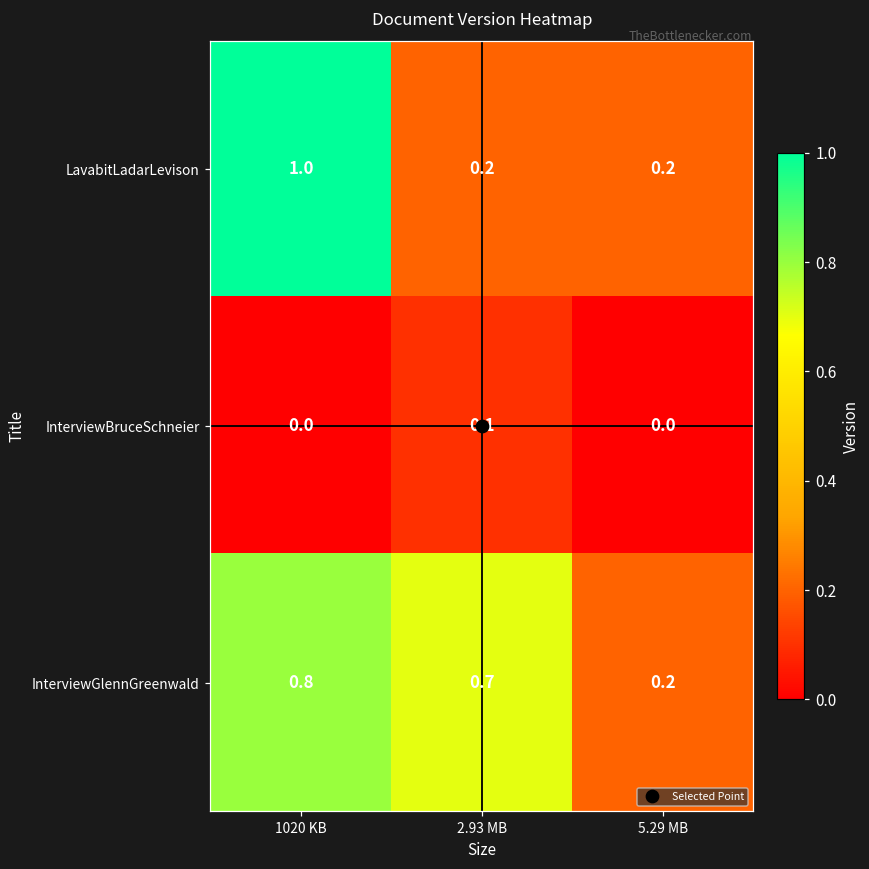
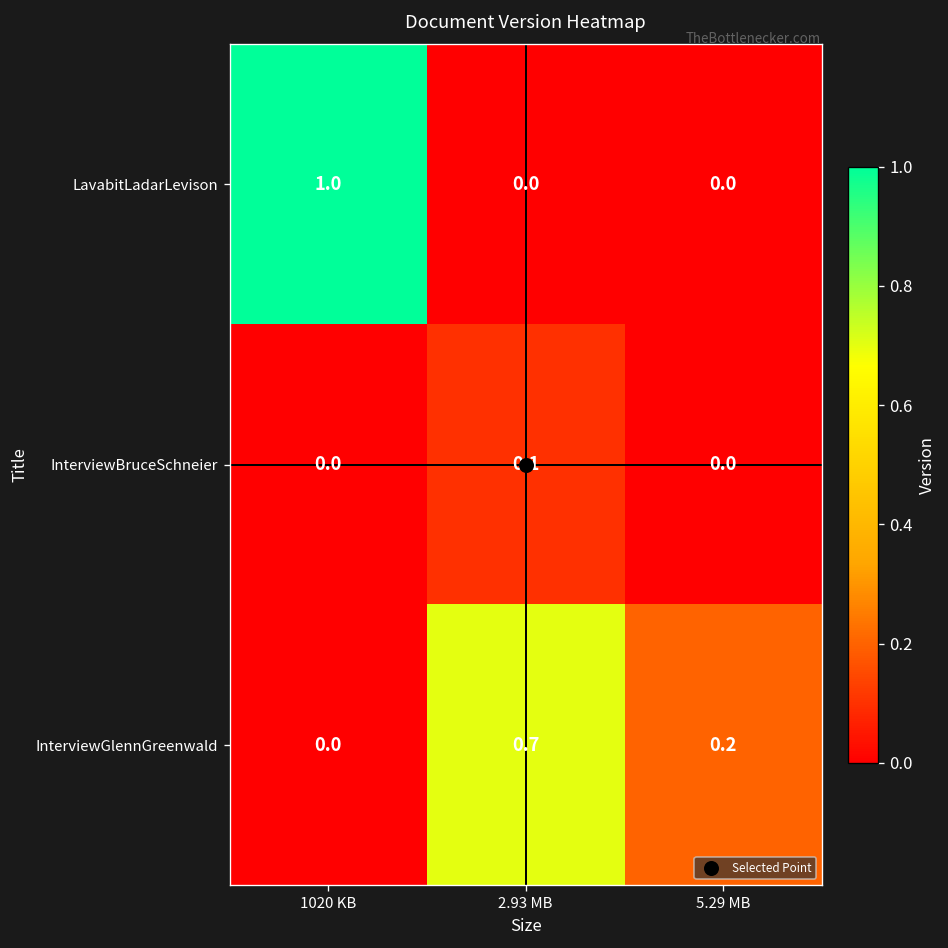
  {
    "LavabitLadarLevison": {
      "1020 KB": 1.0,
-     "2.93 MB": 0.2,
-     "5.29 MB": 0.2
+     "2.93 MB": 0.0,
+     "5.29 MB": 0.0
    },
    "InterviewBruceSchneier": {
      "1020 KB": 0.0,
      "5.29 MB": 0.0
    },
    "InterviewGlennGreenwald": {
-     "1020 KB": 0.8,
+     "1020 KB": 0.0,
      "2.93 MB": 0.7,
      "5.29 MB": 0.2
    }
  }
